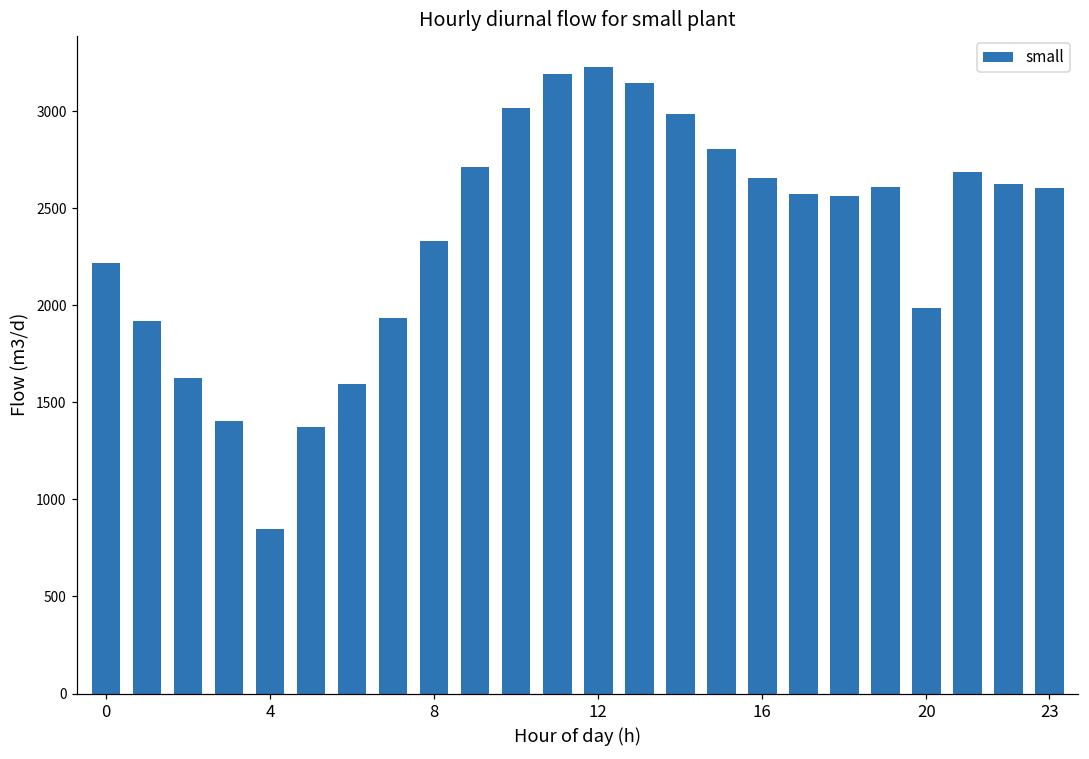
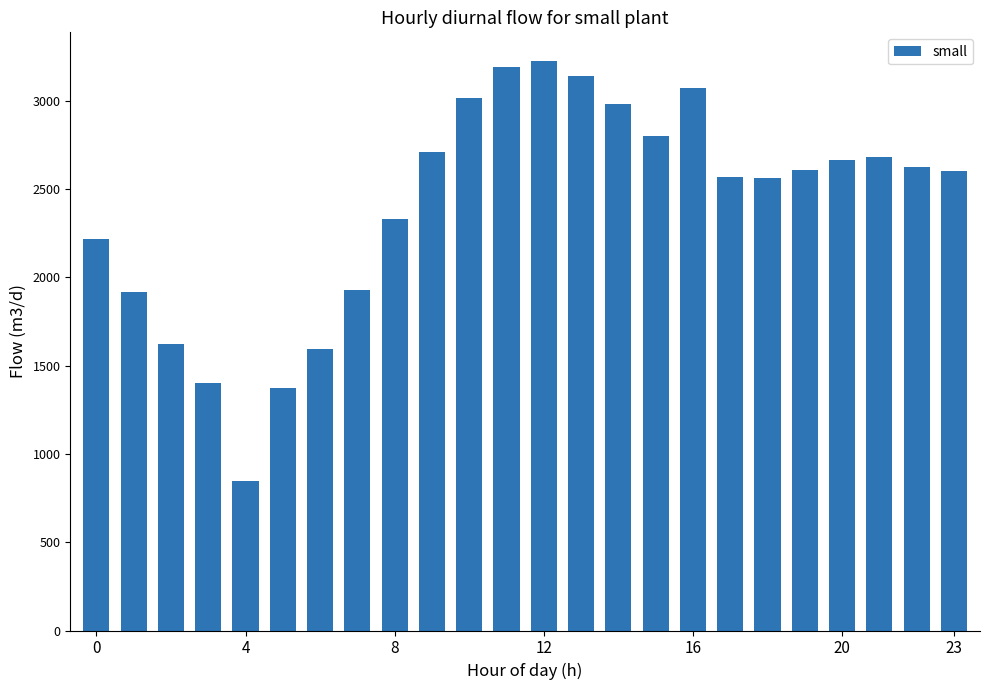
  {
    "0": 2220,
    "4": 850,
    "8": 2330,
    "12": 3230,
-   "16": 2650,
-   "20": 1990,
+   "16": 3070,
+   "20": 2670,
    "23": 2600
  }
